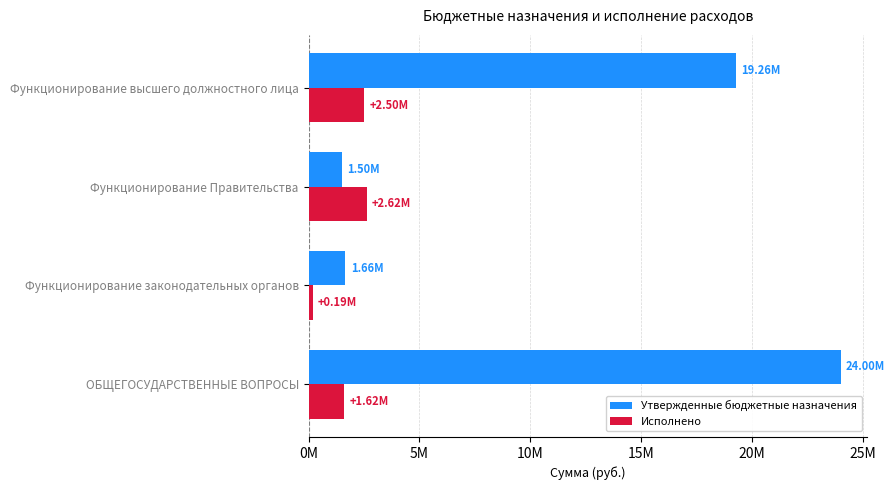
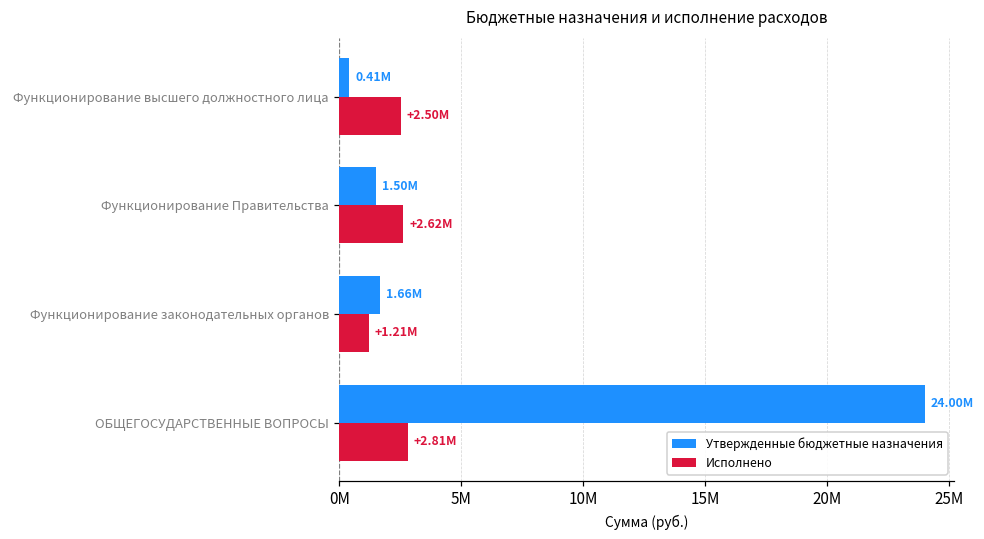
  {
    "Утвержденные бюджетные назначения": {
-     "Функционирование высшего должностного лица": "19.26M",
+     "Функционирование высшего должностного лица": "0.41M",
      "Функционирование Правительства": "1.50M",
      "Функционирование законодательных органов": "1.66M",
      "ОБЩЕГОСУДАРСТВЕННЫЕ ВОПРОСЫ": "24.00M"
    },
    "Исполнено": {
      "Функционирование высшего должностного лица": "+2.50M",
      "Функционирование Правительства": "+2.62M",
-     "Функционирование законодательных органов": "+0.19M",
-     "ОБЩЕГОСУДАРСТВЕННЫЕ ВОПРОСЫ": "+1.62M"
+     "Функционирование законодательных органов": "+1.21M",
+     "ОБЩЕГОСУДАРСТВЕННЫЕ ВОПРОСЫ": "+2.81M"
    }
  }
